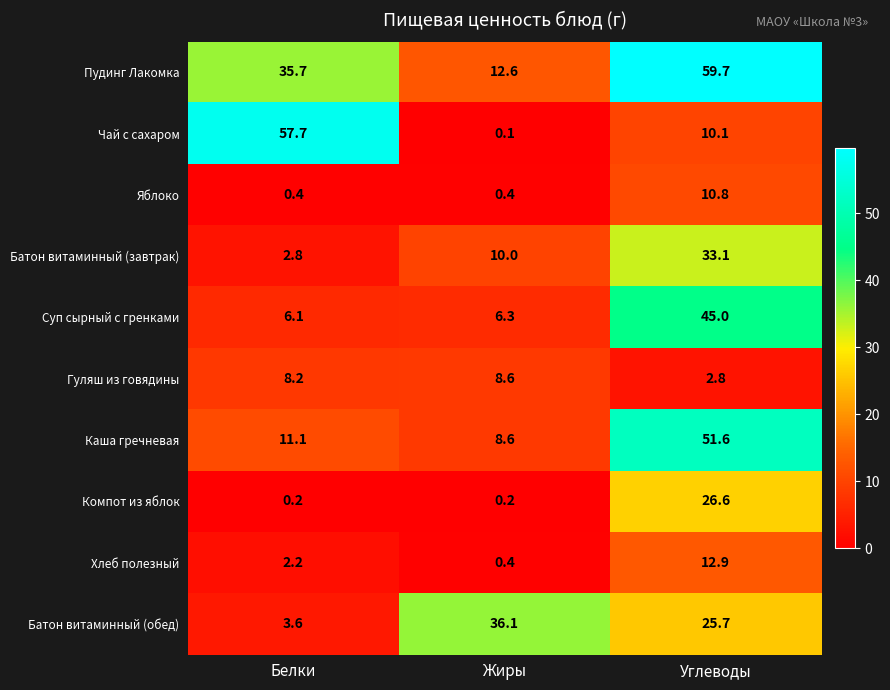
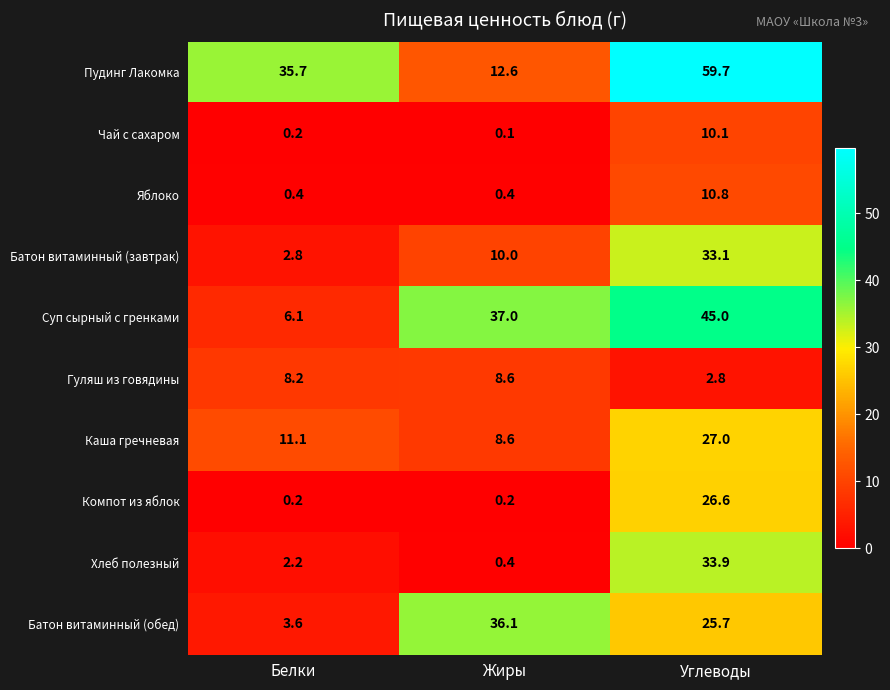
  {
    "Пудинг Лакомка": {
      "Белки": 35.7,
      "Жиры": 12.6,
      "Углеводы": 59.7
    },
    "Чай с сахаром": {
-     "Белки": 57.7,
+     "Белки": 0.2,
      "Жиры": 0.1,
      "Углеводы": 10.1
    },
    "Яблоко": {
      "Белки": 0.4,
      "Жиры": 0.4,
      "Углеводы": 10.8
    },
    "Батон витаминный (завтрак)": {
      "Белки": 2.8,
      "Жиры": 10.0,
      "Углеводы": 33.1
    },
    "Суп сырный с гренками": {
      "Белки": 6.1,
-     "Жиры": 6.3,
+     "Жиры": 37.0,
      "Углеводы": 45.0
    },
    "Гуляш из говядины": {
      "Белки": 8.2,
      "Жиры": 8.6,
      "Углеводы": 2.8
    },
    "Каша гречневая": {
      "Белки": 11.1,
      "Жиры": 8.6,
-     "Углеводы": 51.6
+     "Углеводы": 27.0
    },
    "Компот из яблок": {
      "Белки": 0.2,
      "Жиры": 0.2,
      "Углеводы": 26.6
    },
    "Хлеб полезный": {
      "Белки": 2.2,
      "Жиры": 0.4,
-     "Углеводы": 12.9
+     "Углеводы": 33.9
    },
    "Батон витаминный (обед)": {
      "Белки": 3.6,
      "Жиры": 36.1,
      "Углеводы": 25.7
    }
  }
